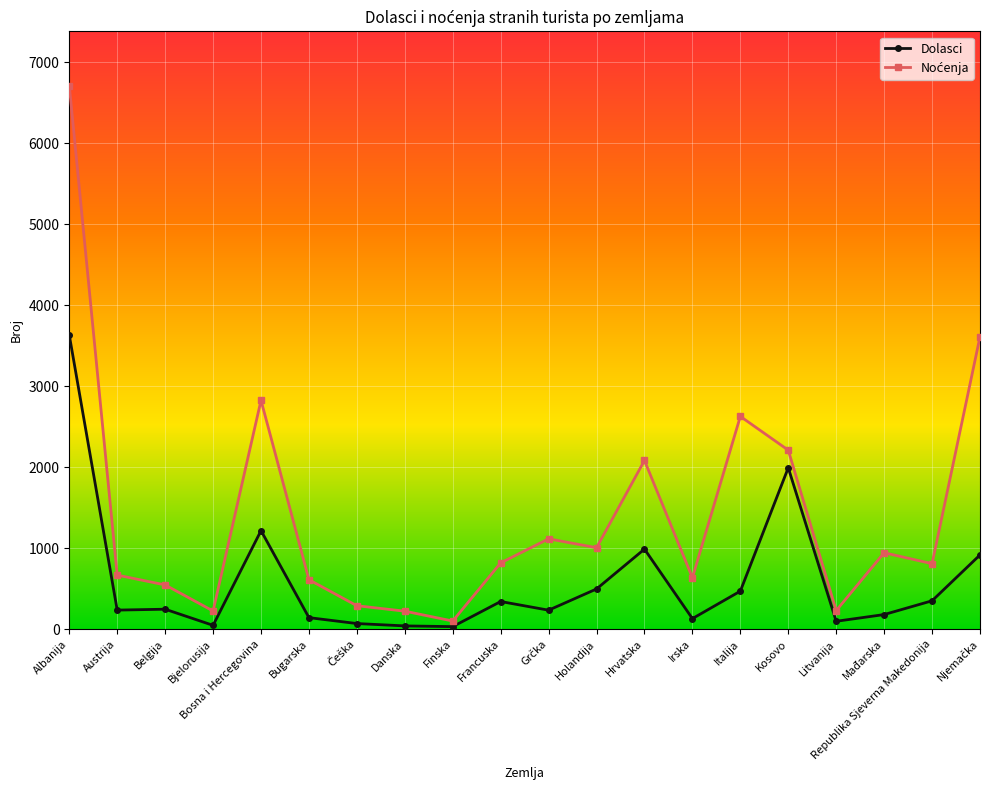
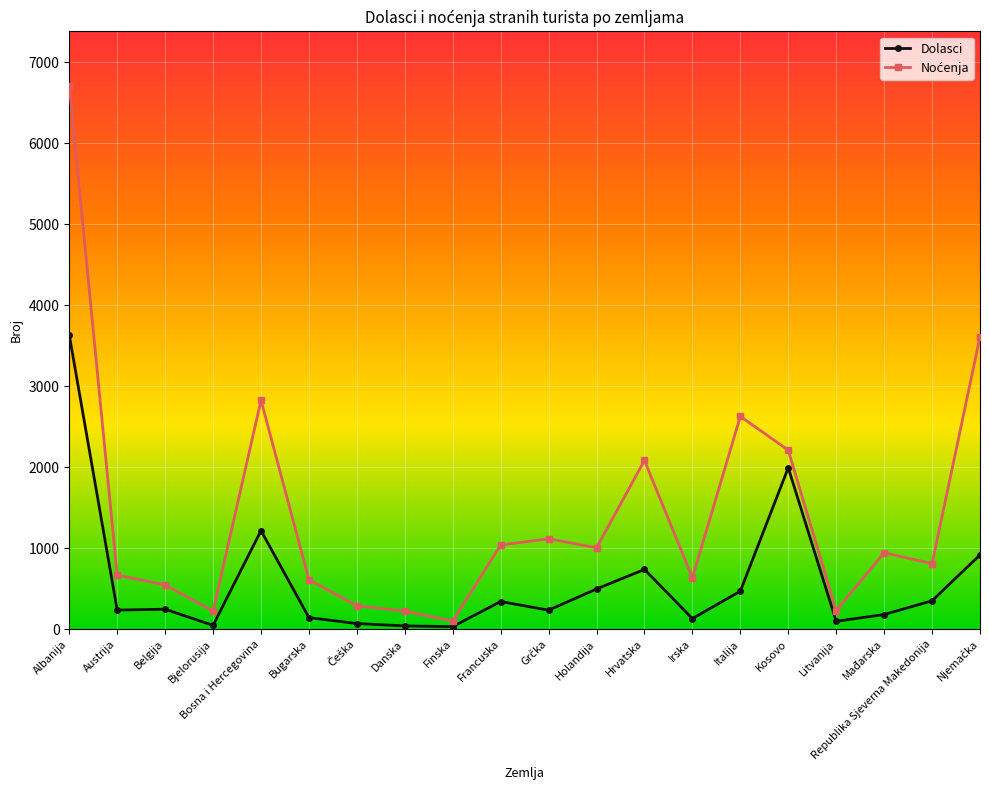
  {
    "Dolasci": {
      "Albanija": 3600,
      "Austrija": 200,
      "Belgija": 200,
      "Bjelorusija": 0,
      "Bosna i Hercegovina": 1200,
      "Bugarska": 100,
      "Češka": 100,
      "Danska": 0,
      "Finska": 0,
      "Francuska": 300,
      "Grčka": 200,
      "Holandija": 500,
-     "Hrvatska": 1000,
+     "Hrvatska": 700,
      "Irska": 100,
      "Italija": 500,
      "Kosovo": 2000,
      "Litvanija": 100,
      "Mađarska": 200,
      "Republika Sjeverna Makedonija": 400,
      "Njemačka": 900
    },
    "Noćenja": {
      "Albanija": 6700,
      "Austrija": 700,
      "Belgija": 500,
      "Bjelorusija": 200,
      "Bosna i Hercegovina": 2800,
      "Bugarska": 600,
      "Češka": 300,
      "Danska": 200,
      "Finska": 100,
-     "Francuska": 800,
+     "Francuska": 1000,
      "Grčka": 1100,
      "Holandija": 1000,
      "Hrvatska": 2100,
      "Irska": 600,
      "Italija": 2600,
      "Kosovo": 2200,
      "Litvanija": 200,
      "Mađarska": 900,
      "Republika Sjeverna Makedonija": 800,
      "Njemačka": 3600
    }
  }
